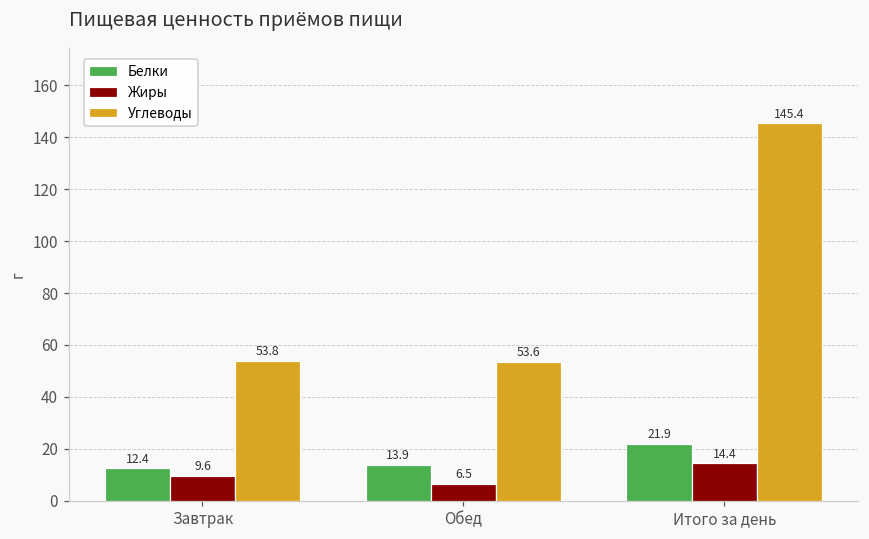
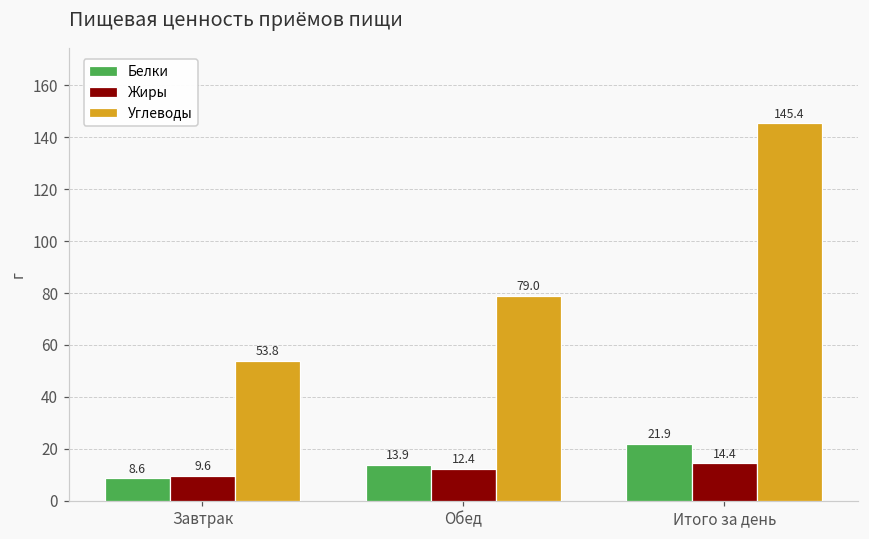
  {
    "Белки": {
-     "Завтрак": 12.4,
+     "Завтрак": 8.6,
      "Обед": 13.9,
      "Итого за день": 21.9
    },
    "Жиры": {
      "Завтрак": 9.6,
-     "Обед": 6.5,
+     "Обед": 12.4,
      "Итого за день": 14.4
    },
    "Углеводы": {
      "Завтрак": 53.8,
-     "Обед": 53.6,
+     "Обед": 79.0,
      "Итого за день": 145.4
    }
  }
